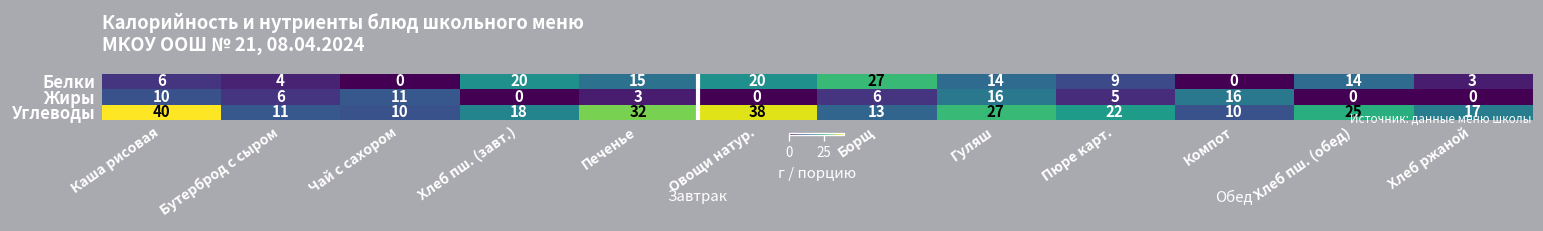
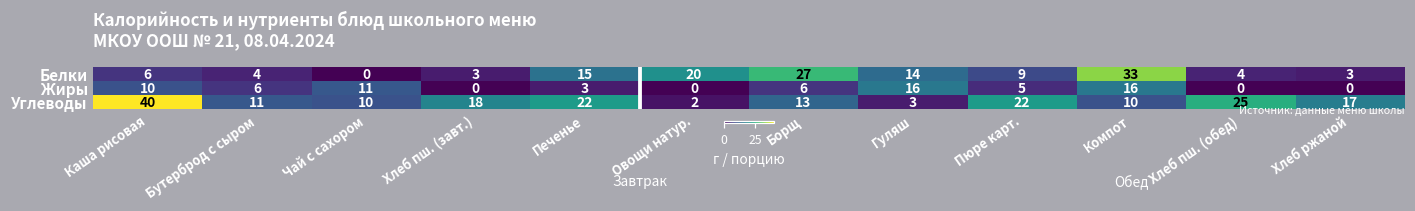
  {
    "Белки": {
      "Каша рисовая": 6,
      "Бутерброд с сыром": 4,
      "Чай с сахором": 0,
-     "Хлеб пш. (завт.)": 20,
+     "Хлеб пш. (завт.)": 3,
      "Печенье": 15,
      "Овощи натур.": 20,
      "Борщ": 27,
      "Гуляш": 14,
      "Пюре карт.": 9,
-     "Компот": 0,
-     "Хлеб пш. (обед)": 14,
+     "Компот": 33,
+     "Хлеб пш. (обед)": 4,
      "Хлеб ржаной": 3
    },
    "Жиры": {
      "Каша рисовая": 10,
      "Бутерброд с сыром": 6,
      "Чай с сахором": 11,
      "Хлеб пш. (завт.)": 0,
      "Печенье": 3,
      "Овощи натур.": 0,
      "Борщ": 6,
      "Гуляш": 16,
      "Пюре карт.": 5,
      "Компот": 16,
      "Хлеб пш. (обед)": 0,
      "Хлеб ржаной": 0
    },
    "Углеводы": {
      "Каша рисовая": 40,
      "Бутерброд с сыром": 11,
      "Чай с сахором": 10,
      "Хлеб пш. (завт.)": 18,
-     "Печенье": 32,
-     "Овощи натур.": 38,
+     "Печенье": 22,
+     "Овощи натур.": 2,
      "Борщ": 13,
-     "Гуляш": 27,
+     "Гуляш": 3,
      "Пюре карт.": 22,
      "Компот": 10
    }
  }
